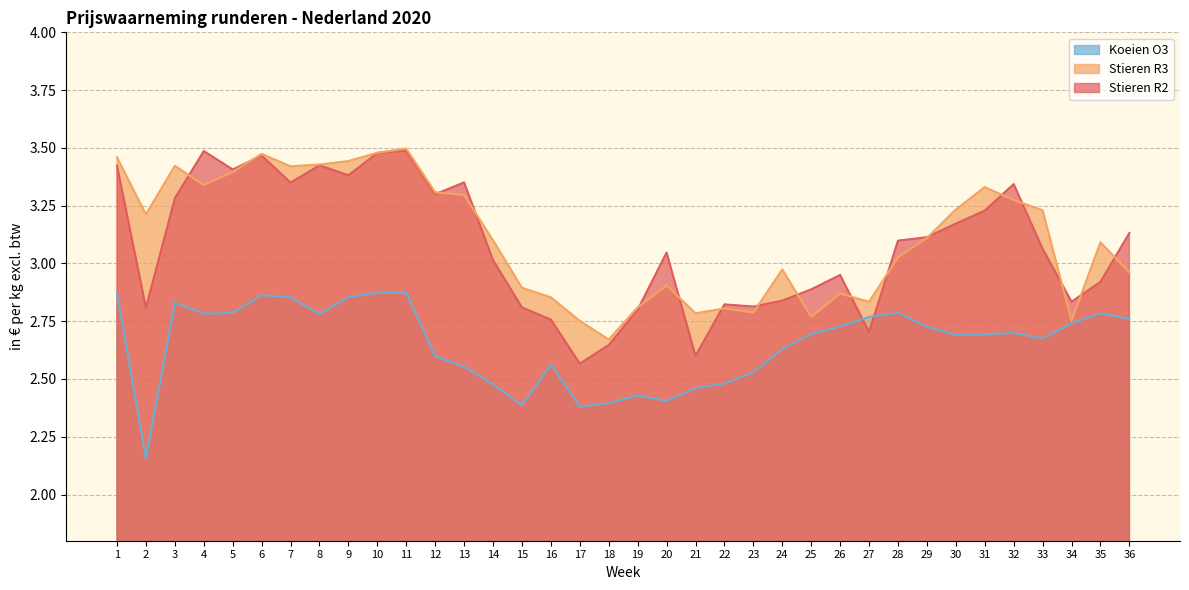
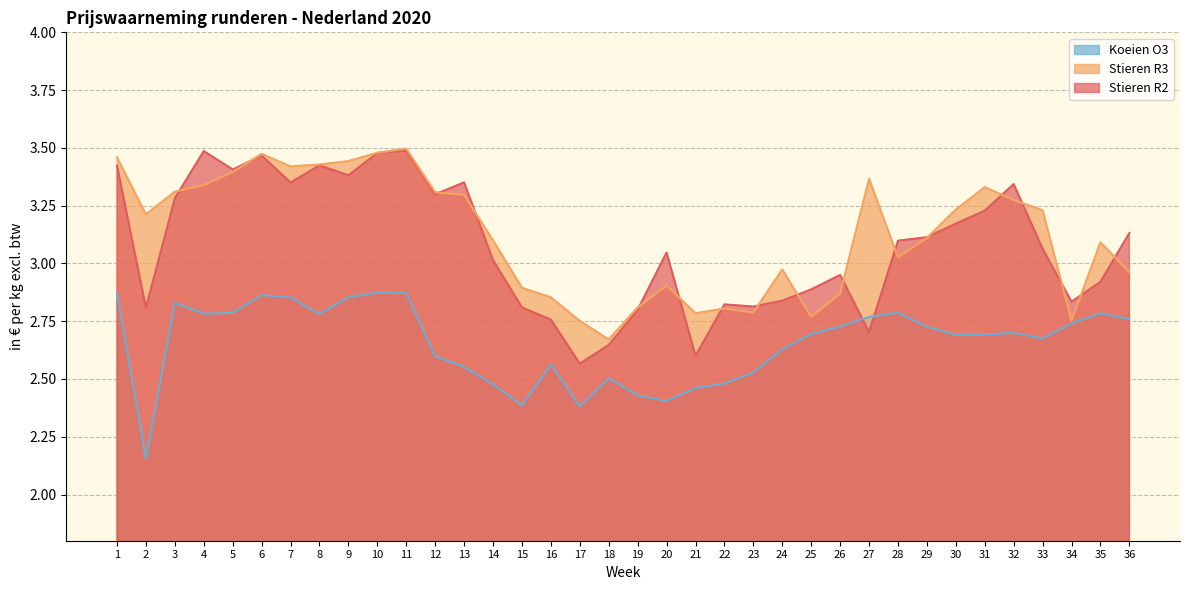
  {
    "Koeien O3": {
      "1": 2.87,
      "2": 2.16,
      "3": 2.83,
      "4": 2.78,
      "5": 2.79,
      "6": 2.86,
      "7": 2.85,
      "8": 2.78,
      "9": 2.85,
      "10": 2.87,
      "11": 2.87,
      "12": 2.60,
      "13": 2.55,
      "14": 2.48,
      "15": 2.39,
      "16": 2.56,
      "17": 2.38,
-     "18": 2.40,
+     "18": 2.50,
      "19": 2.43,
      "20": 2.41,
      "21": 2.46,
      "22": 2.48,
      "23": 2.53,
      "24": 2.63,
      "25": 2.69,
      "26": 2.73,
      "27": 2.77,
      "28": 2.79,
      "29": 2.73,
      "30": 2.69,
      "31": 2.69,
      "32": 2.70,
      "33": 2.68,
      "34": 2.74,
      "35": 2.78,
      "36": 2.76
    },
    "Stieren R3": {
      "1": 3.46,
      "2": 3.21,
-     "3": 3.42,
+     "3": 3.31,
      "4": 3.34,
      "7": 3.42,
      "9": 3.44,
      "13": 3.30,
      "14": 3.10,
      "15": 2.89,
      "16": 2.85,
      "17": 2.75,
      "18": 2.67,
      "20": 2.91,
      "21": 2.78,
      "22": 2.81,
      "23": 2.79,
      "24": 2.97,
      "25": 2.77,
      "26": 2.87,
-     "27": 2.83,
+     "27": 3.37,
      "28": 3.03,
      "30": 3.23,
      "31": 3.33,
      "32": 3.27,
      "33": 3.23,
      "34": 2.75,
      "35": 3.09,
      "36": 2.96
    },
    "Stieren R2": {
      "1": 3.42,
      "2": 2.81,
      "3": 3.28,
      "4": 3.49,
      "7": 3.35,
      "9": 3.38,
      "13": 3.35,
      "14": 3.01,
      "15": 2.81,
      "16": 2.76,
      "17": 2.57,
      "18": 2.65,
      "20": 3.05,
      "21": 2.60,
      "22": 2.82,
      "23": 2.81,
      "24": 2.84,
      "25": 2.89,
      "26": 2.95,
      "27": 2.70,
      "28": 3.10,
      "30": 3.17,
      "31": 3.23,
      "32": 3.34,
      "33": 3.06,
      "34": 2.83,
      "35": 2.92,
      "36": 3.13
    }
  }
